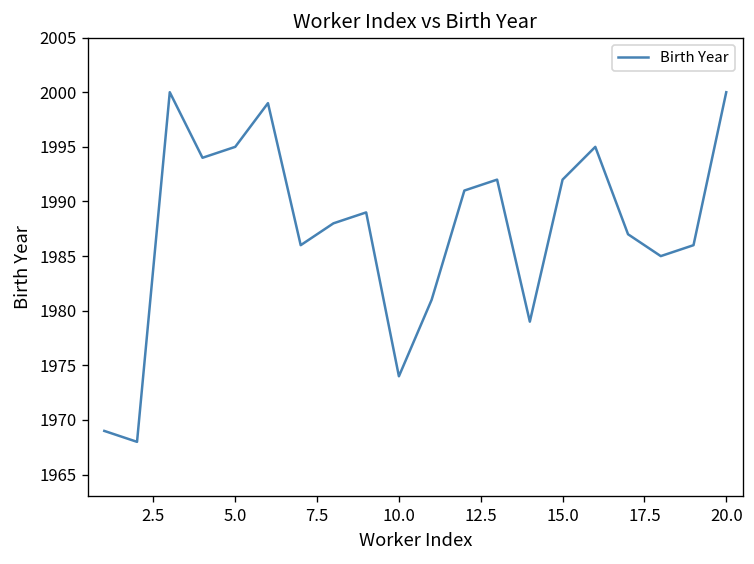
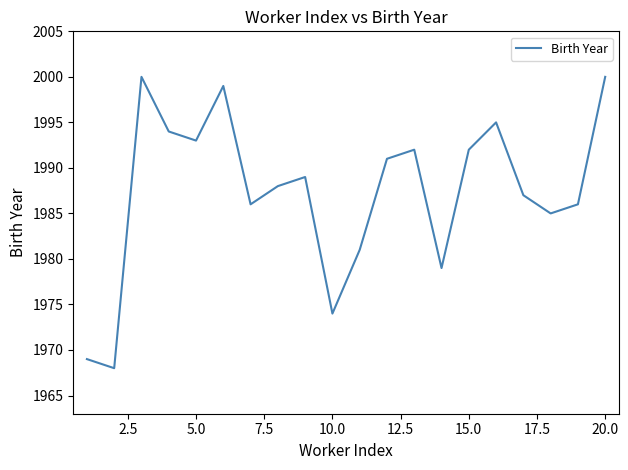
  {
-   "5.0": 1995,
+   "5.0": 1993,
    "10.0": 1974,
    "15.0": 1992,
    "20.0": 2000
  }
